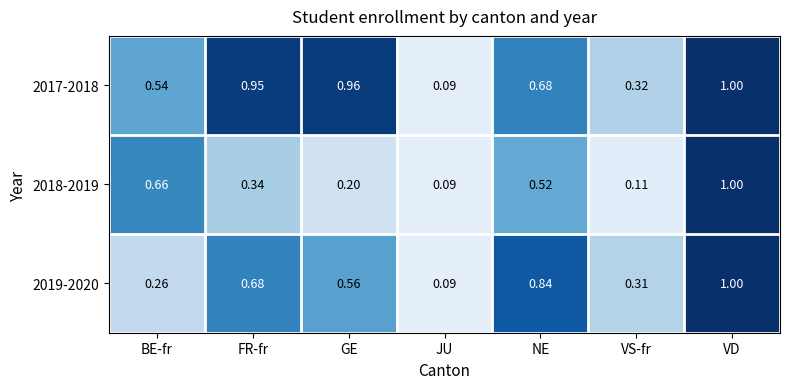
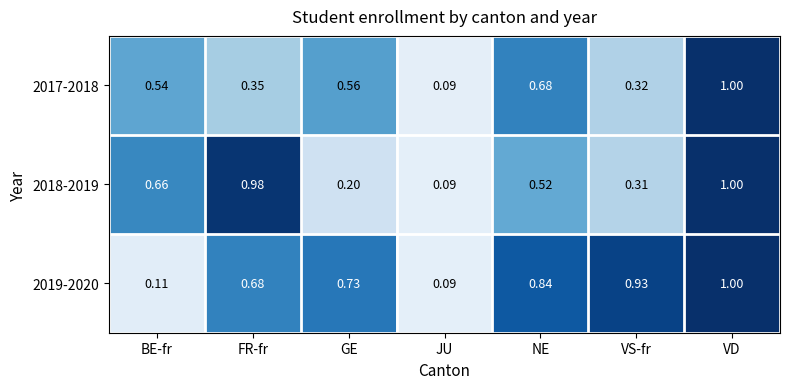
  {
    "2017-2018": {
      "BE-fr": 0.54,
-     "FR-fr": 0.95,
-     "GE": 0.96,
+     "FR-fr": 0.35,
+     "GE": 0.56,
      "JU": 0.09,
      "NE": 0.68,
      "VS-fr": 0.32,
      "VD": 1.00
    },
    "2018-2019": {
      "BE-fr": 0.66,
-     "FR-fr": 0.34,
+     "FR-fr": 0.98,
      "GE": 0.20,
      "JU": 0.09,
      "NE": 0.52,
-     "VS-fr": 0.11,
+     "VS-fr": 0.31,
      "VD": 1.00
    },
    "2019-2020": {
-     "BE-fr": 0.26,
+     "BE-fr": 0.11,
      "FR-fr": 0.68,
-     "GE": 0.56,
+     "GE": 0.73,
      "JU": 0.09,
      "NE": 0.84,
-     "VS-fr": 0.31,
+     "VS-fr": 0.93,
      "VD": 1.00
    }
  }
